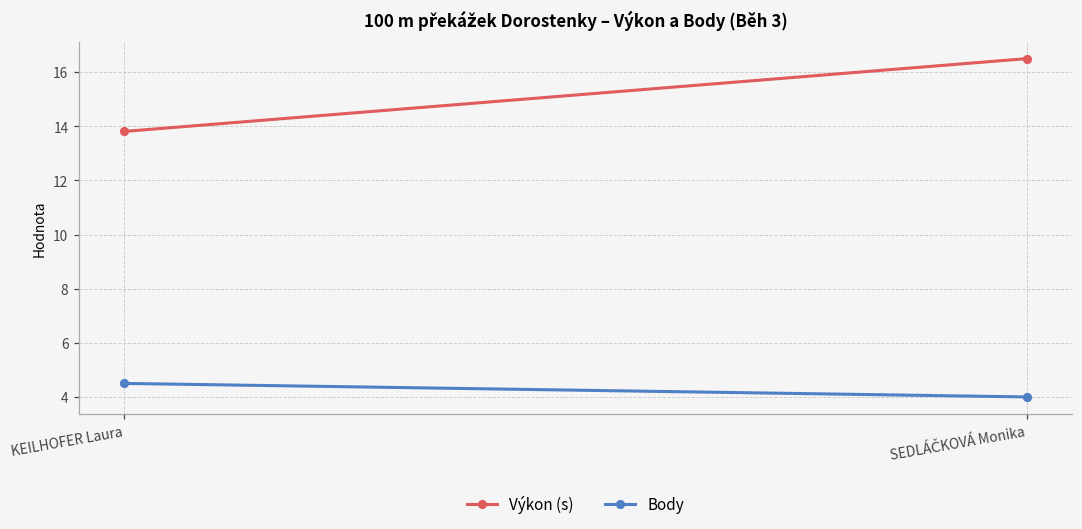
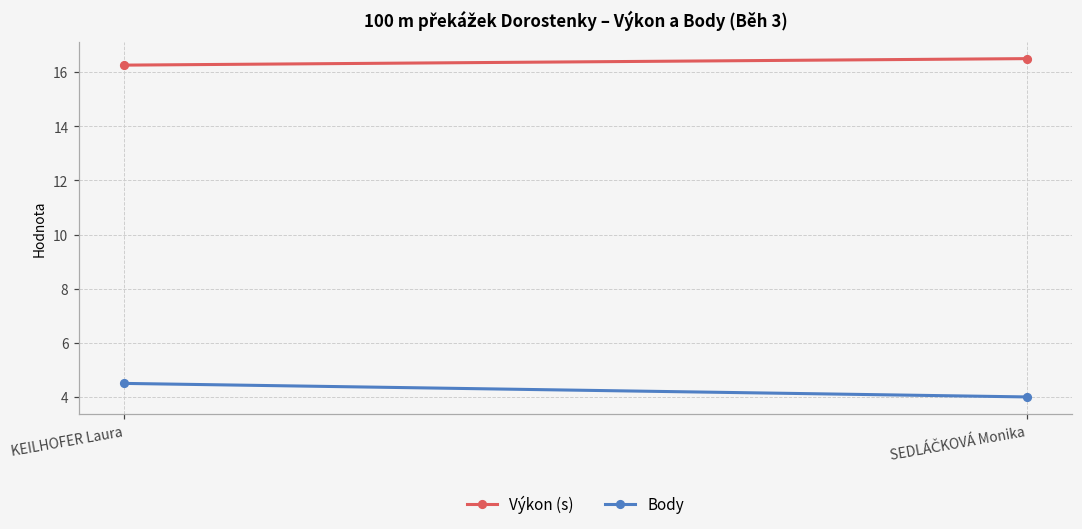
  {
    "Výkon (s)": {
-     "KEILHOFER Laura": 13.8,
+     "KEILHOFER Laura": 16.3,
      "SEDLÁČKOVÁ Monika": 16.5
    },
    "Body": {
      "KEILHOFER Laura": 4.5,
      "SEDLÁČKOVÁ Monika": 4.0
    }
  }
